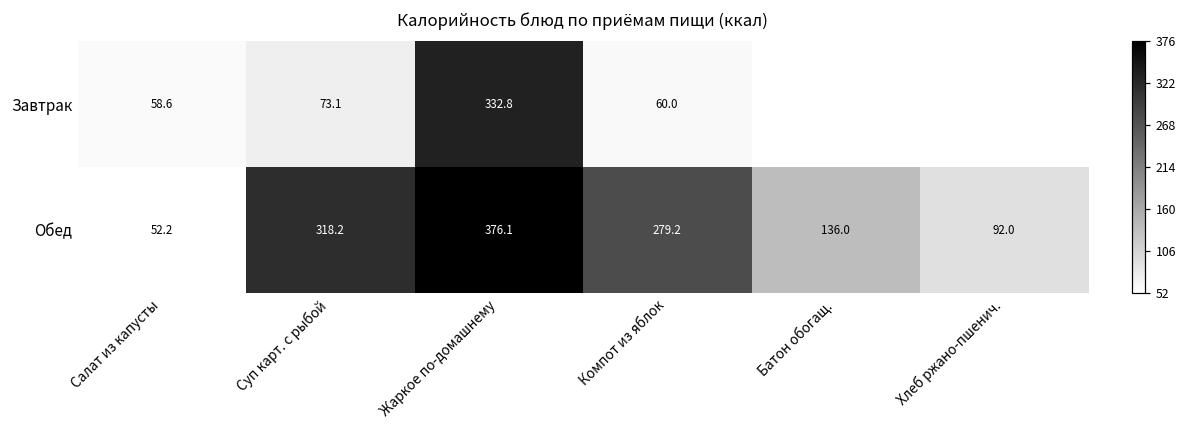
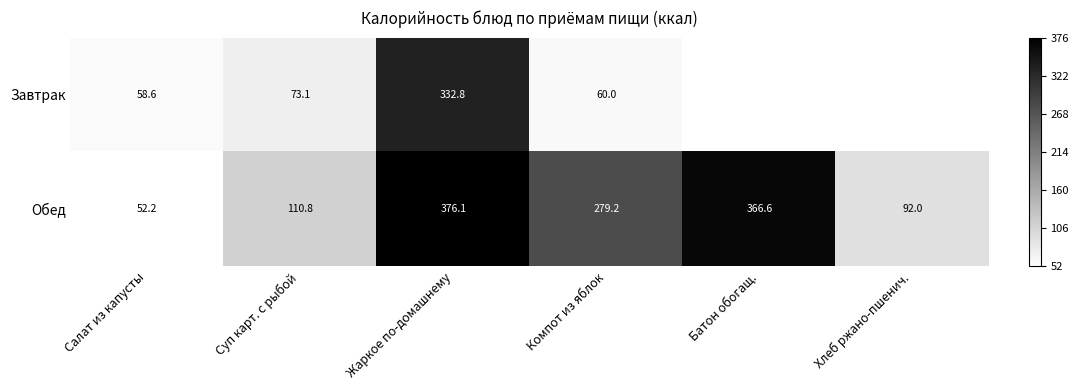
  {
    "Завтрак": {
      "Салат из капусты": 58.6,
      "Суп карт. с рыбой": 73.1,
      "Жаркое по-домашнему": 332.8,
      "Компот из яблок": 60.0
    },
    "Обед": {
      "Салат из капусты": 52.2,
-     "Суп карт. с рыбой": 318.2,
+     "Суп карт. с рыбой": 110.8,
      "Жаркое по-домашнему": 376.1,
      "Компот из яблок": 279.2,
-     "Батон обогащ.": 136.0,
+     "Батон обогащ.": 366.6,
      "Хлеб ржано-пшенич.": 92.0
    }
  }
